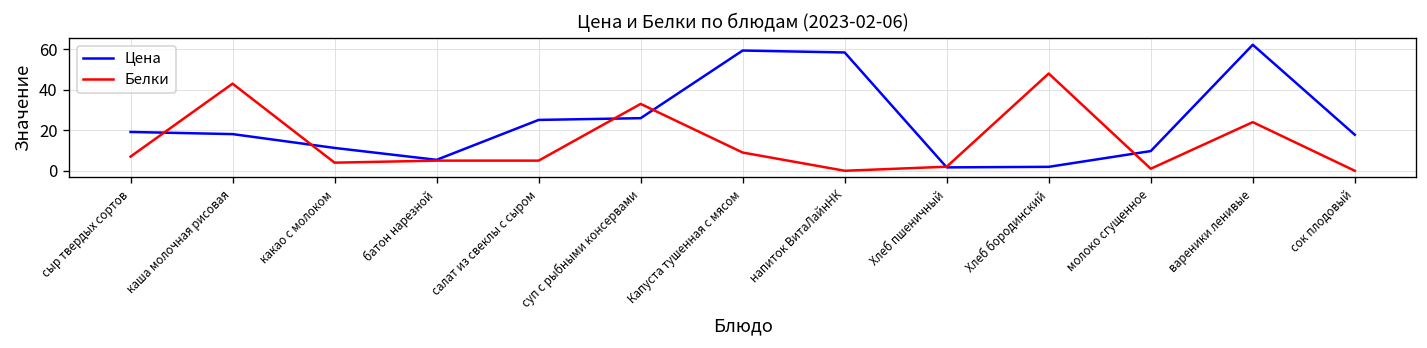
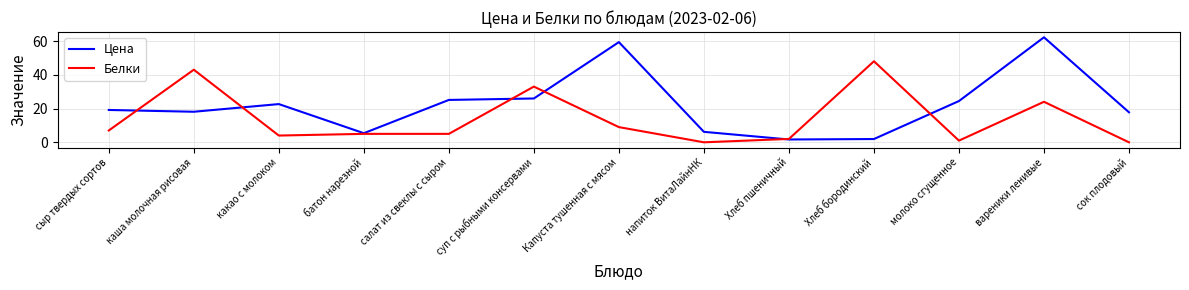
  {
    "Цена": {
      "сыр твердых сортов": 19,
      "каша молочная рисовая": 18,
-     "какао с молоком": 11,
+     "какао с молоком": 23,
      "салат из свеклы с сыром": 25,
      "суп с рыбными консервами": 26,
      "Капуста тушенная с мясом": 59,
-     "напиток ВитаЛайнНК": 58,
+     "напиток ВитаЛайнНК": 6,
      "Хлеб бородинский": 2,
-     "молоко сгущенное": 10,
+     "молоко сгущенное": 24,
      "вареники ленивые": 62,
      "сок плодовый": 18
    },
    "Белки": {
      "сыр твердых сортов": 7,
      "каша молочная рисовая": 43,
      "какао с молоком": 4,
      "салат из свеклы с сыром": 5,
      "суп с рыбными консервами": 33,
      "Капуста тушенная с мясом": 9,
      "напиток ВитаЛайнНК": 0,
      "Хлеб бородинский": 48,
      "молоко сгущенное": 1,
      "вареники ленивые": 24,
      "сок плодовый": 0
    }
  }
